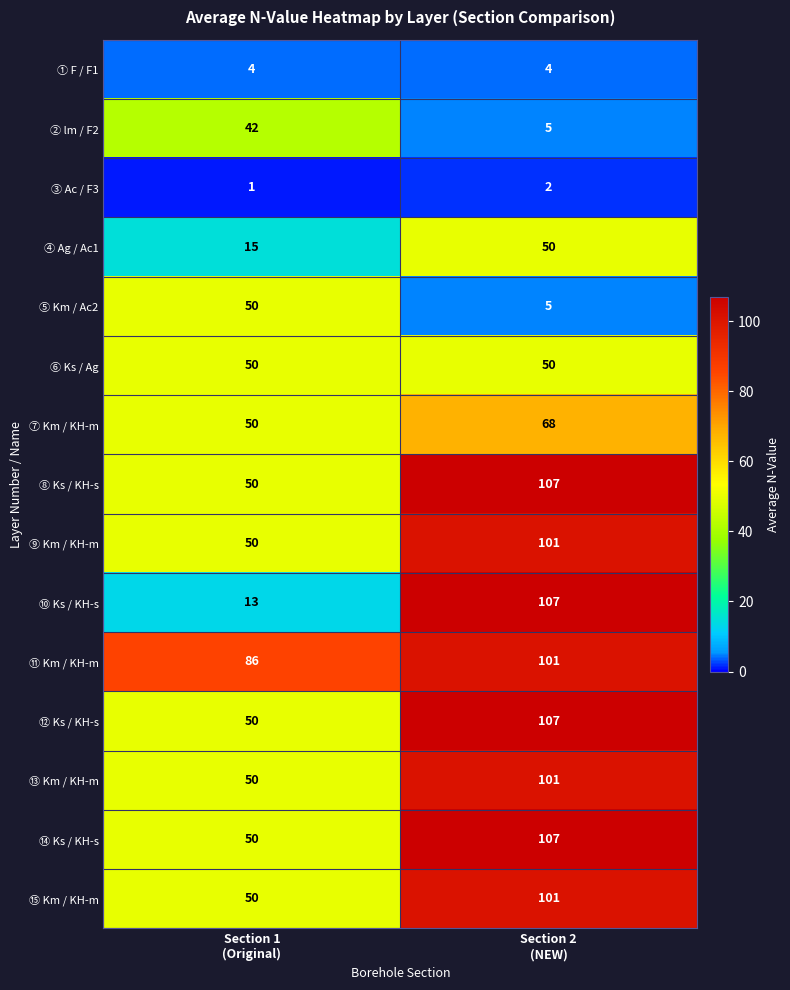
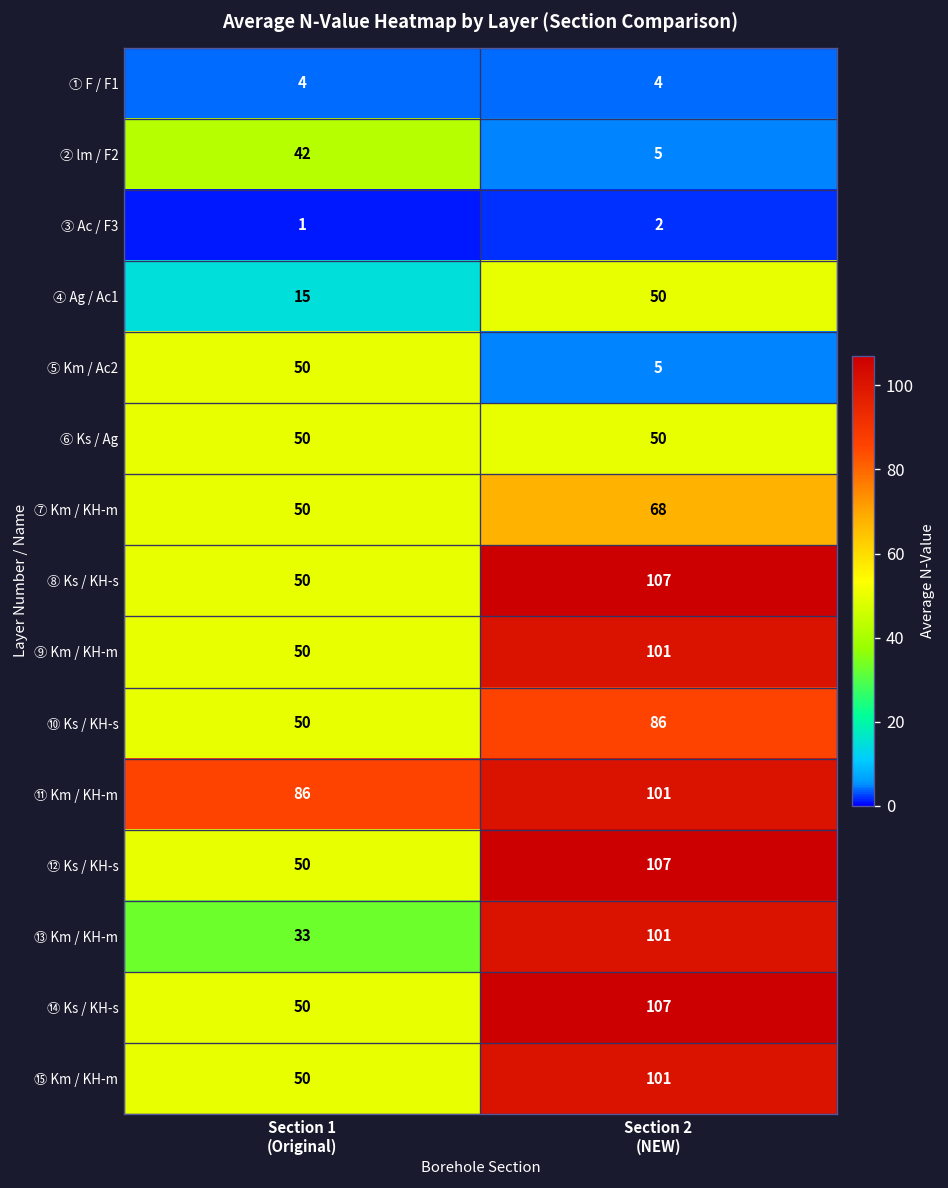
  {
    "① F / F1": {
      "Section 1 (Original)": 4,
      "Section 2 (NEW)": 4
    },
    "② lm / F2": {
      "Section 1 (Original)": 42,
      "Section 2 (NEW)": 5
    },
    "③ Ac / F3": {
      "Section 1 (Original)": 1,
      "Section 2 (NEW)": 2
    },
    "④ Ag / Ac1": {
      "Section 1 (Original)": 15,
      "Section 2 (NEW)": 50
    },
    "⑤ Km / Ac2": {
      "Section 1 (Original)": 50,
      "Section 2 (NEW)": 5
    },
    "⑥ Ks / Ag": {
      "Section 1 (Original)": 50,
      "Section 2 (NEW)": 50
    },
    "⑦ Km / KH-m": {
      "Section 1 (Original)": 50,
      "Section 2 (NEW)": 68
    },
    "⑧ Ks / KH-s": {
      "Section 1 (Original)": 50,
      "Section 2 (NEW)": 107
    },
    "⑨ Km / KH-m": {
      "Section 1 (Original)": 50,
      "Section 2 (NEW)": 101
    },
    "⑩ Ks / KH-s": {
-     "Section 1 (Original)": 13,
-     "Section 2 (NEW)": 107
+     "Section 1 (Original)": 50,
+     "Section 2 (NEW)": 86
    },
    "⑪ Km / KH-m": {
      "Section 1 (Original)": 86,
      "Section 2 (NEW)": 101
    },
    "⑫ Ks / KH-s": {
      "Section 1 (Original)": 50,
      "Section 2 (NEW)": 107
    },
    "⑬ Km / KH-m": {
-     "Section 1 (Original)": 50,
+     "Section 1 (Original)": 33,
      "Section 2 (NEW)": 101
    },
    "⑭ Ks / KH-s": {
      "Section 1 (Original)": 50,
      "Section 2 (NEW)": 107
    },
    "⑮ Km / KH-m": {
      "Section 1 (Original)": 50,
      "Section 2 (NEW)": 101
    }
  }
